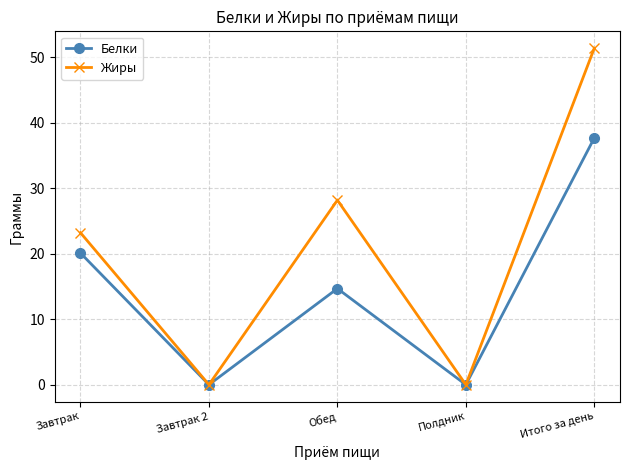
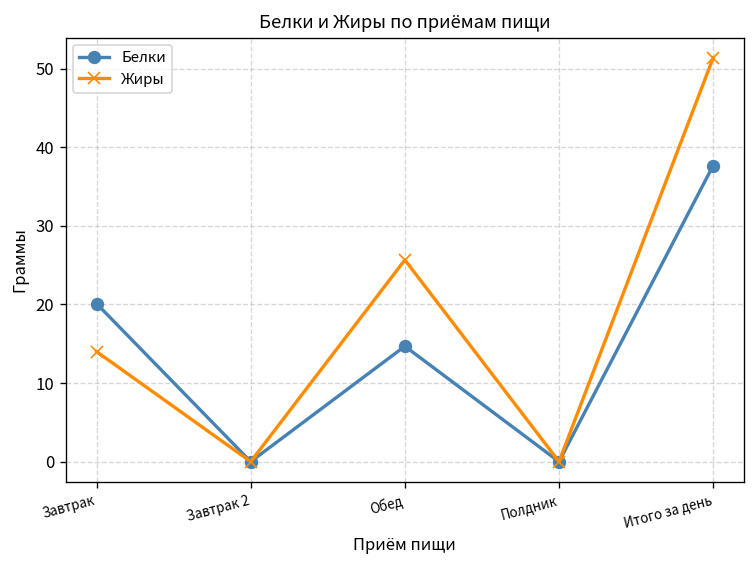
  {
    "Белки": {
      "Завтрак": 20,
      "Обед": 15,
      "Итого за день": 38
    },
    "Жиры": {
-     "Завтрак": 23,
-     "Обед": 28,
+     "Завтрак": 14,
+     "Обед": 26,
      "Итого за день": 51
    }
  }
